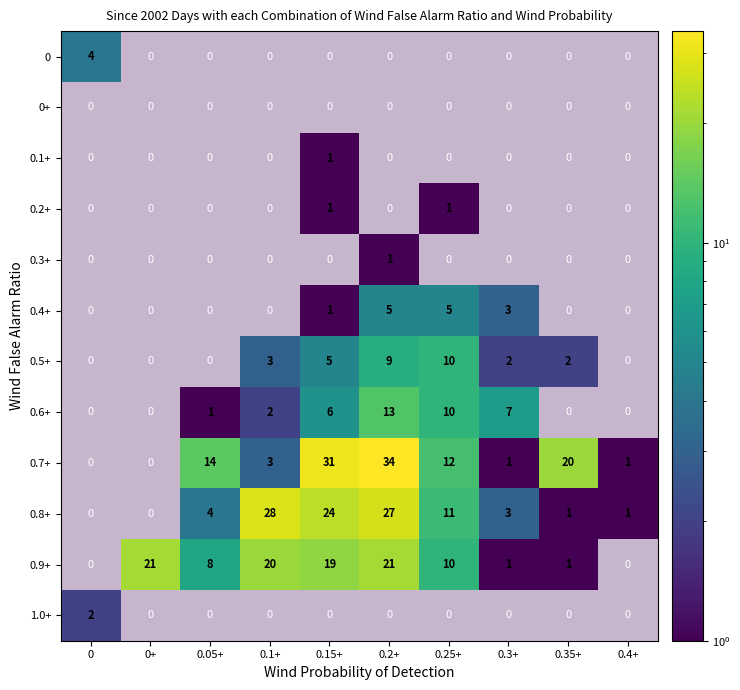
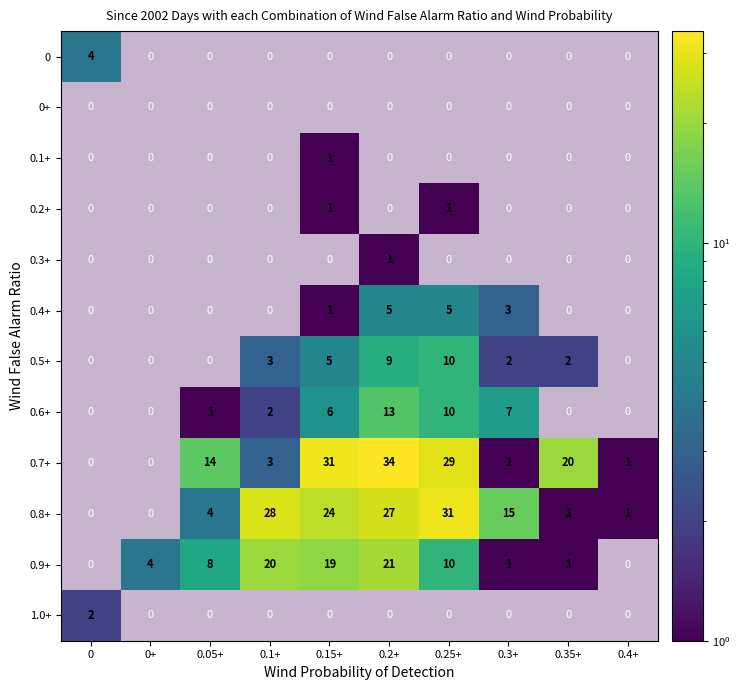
  {
    "0": {
      "0": 4,
      "0+": 0,
      "0.05+": 0,
      "0.1+": 0,
      "0.15+": 0,
      "0.2+": 0,
      "0.25+": 0,
      "0.3+": 0,
      "0.35+": 0,
      "0.4+": 0
    },
    "0+": {
      "0": 0,
      "0+": 0,
      "0.05+": 0,
      "0.1+": 0,
      "0.15+": 0,
      "0.2+": 0,
      "0.25+": 0,
      "0.3+": 0,
      "0.35+": 0,
      "0.4+": 0
    },
    "0.1+": {
      "0": 0,
      "0+": 0,
      "0.05+": 0,
      "0.1+": 0,
      "0.15+": 1,
      "0.2+": 0,
      "0.25+": 0,
      "0.3+": 0,
      "0.35+": 0,
      "0.4+": 0
    },
    "0.2+": {
      "0": 0,
      "0+": 0,
      "0.05+": 0,
      "0.1+": 0,
      "0.15+": 1,
      "0.2+": 0,
      "0.25+": 1,
      "0.3+": 0,
      "0.35+": 0,
      "0.4+": 0
    },
    "0.3+": {
      "0": 0,
      "0+": 0,
      "0.05+": 0,
      "0.1+": 0,
      "0.15+": 0,
      "0.2+": 1,
      "0.25+": 0,
      "0.3+": 0,
      "0.35+": 0,
      "0.4+": 0
    },
    "0.4+": {
      "0": 0,
      "0+": 0,
      "0.05+": 0,
      "0.1+": 0,
      "0.15+": 1,
      "0.2+": 5,
      "0.25+": 5,
      "0.3+": 3,
      "0.35+": 0,
      "0.4+": 0
    },
    "0.5+": {
      "0": 0,
      "0+": 0,
      "0.05+": 0,
      "0.1+": 3,
      "0.15+": 5,
      "0.2+": 9,
      "0.25+": 10,
      "0.3+": 2,
      "0.35+": 2,
      "0.4+": 0
    },
    "0.6+": {
      "0": 0,
      "0+": 0,
      "0.05+": 1,
      "0.1+": 2,
      "0.15+": 6,
      "0.2+": 13,
      "0.25+": 10,
      "0.3+": 7,
      "0.35+": 0,
      "0.4+": 0
    },
    "0.7+": {
      "0": 0,
      "0+": 0,
      "0.05+": 14,
      "0.1+": 3,
      "0.15+": 31,
      "0.2+": 34,
-     "0.25+": 12,
+     "0.25+": 29,
      "0.3+": 1,
      "0.35+": 20,
      "0.4+": 1
    },
    "0.8+": {
      "0": 0,
      "0+": 0,
      "0.05+": 4,
      "0.1+": 28,
      "0.15+": 24,
      "0.2+": 27,
-     "0.25+": 11,
-     "0.3+": 3,
+     "0.25+": 31,
+     "0.3+": 15,
      "0.35+": 1,
      "0.4+": 1
    },
    "0.9+": {
      "0": 0,
-     "0+": 21,
+     "0+": 4,
      "0.05+": 8,
      "0.1+": 20,
      "0.15+": 19,
      "0.2+": 21,
      "0.25+": 10,
      "0.3+": 1,
      "0.35+": 1,
      "0.4+": 0
    },
    "1.0+": {
      "0": 2,
      "0+": 0,
      "0.05+": 0,
      "0.1+": 0,
      "0.15+": 0,
      "0.2+": 0,
      "0.25+": 0,
      "0.3+": 0,
      "0.35+": 0,
      "0.4+": 0
    }
  }
